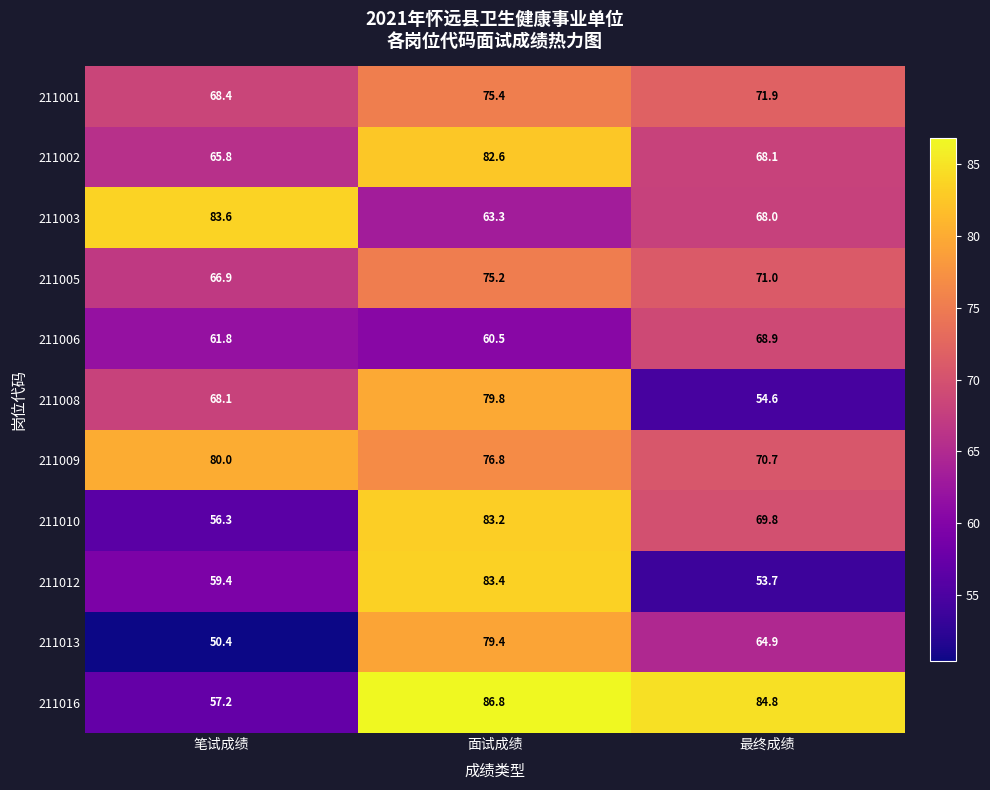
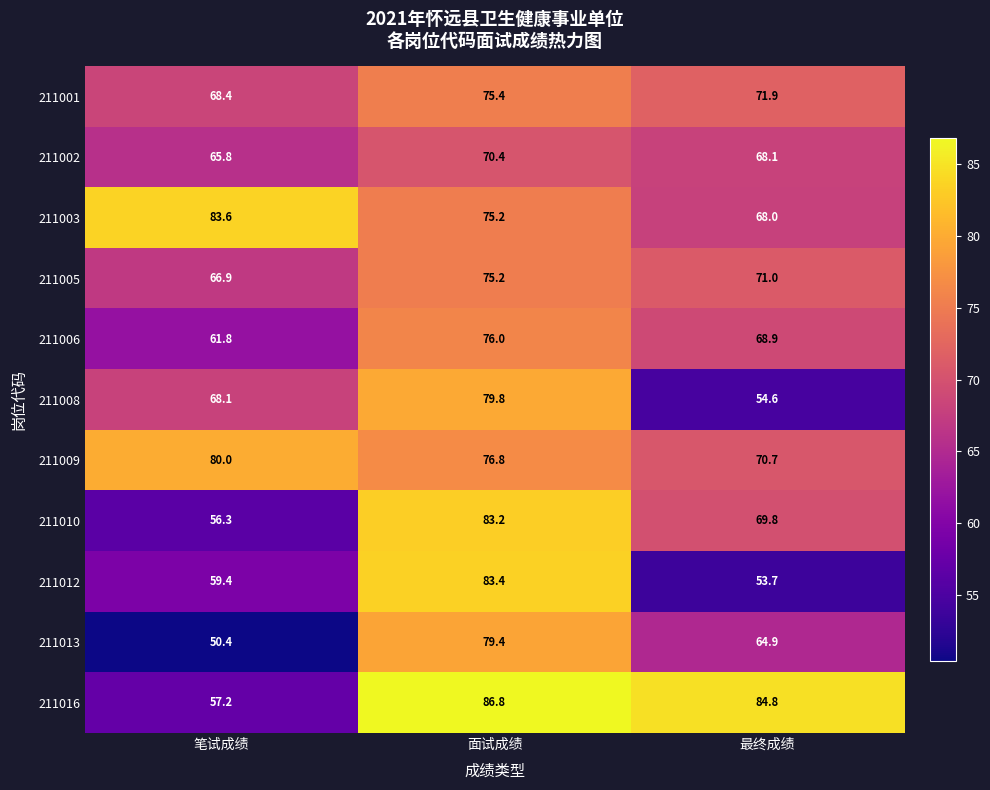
  {
    "211001": {
      "笔试成绩": 68.4,
      "面试成绩": 75.4,
      "最终成绩": 71.9
    },
    "211002": {
      "笔试成绩": 65.8,
-     "面试成绩": 82.6,
+     "面试成绩": 70.4,
      "最终成绩": 68.1
    },
    "211003": {
      "笔试成绩": 83.6,
-     "面试成绩": 63.3,
+     "面试成绩": 75.2,
      "最终成绩": 68.0
    },
    "211005": {
      "笔试成绩": 66.9,
      "面试成绩": 75.2,
      "最终成绩": 71.0
    },
    "211006": {
      "笔试成绩": 61.8,
-     "面试成绩": 60.5,
+     "面试成绩": 76.0,
      "最终成绩": 68.9
    },
    "211008": {
      "笔试成绩": 68.1,
      "面试成绩": 79.8,
      "最终成绩": 54.6
    },
    "211009": {
      "笔试成绩": 80.0,
      "面试成绩": 76.8,
      "最终成绩": 70.7
    },
    "211010": {
      "笔试成绩": 56.3,
      "面试成绩": 83.2,
      "最终成绩": 69.8
    },
    "211012": {
      "笔试成绩": 59.4,
      "面试成绩": 83.4,
      "最终成绩": 53.7
    },
    "211013": {
      "笔试成绩": 50.4,
      "面试成绩": 79.4,
      "最终成绩": 64.9
    },
    "211016": {
      "笔试成绩": 57.2,
      "面试成绩": 86.8,
      "最终成绩": 84.8
    }
  }
